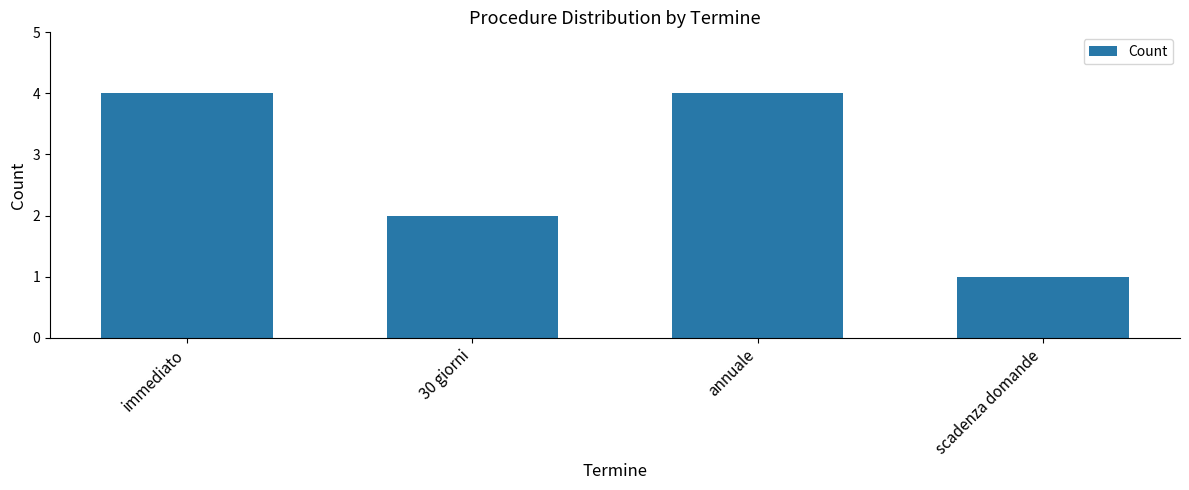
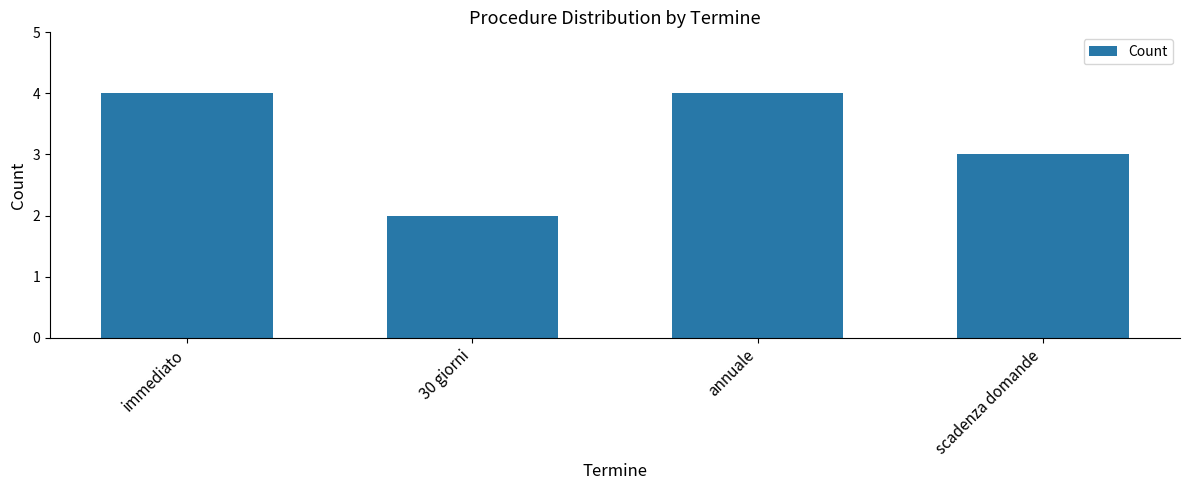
  {
    "immediato": 4,
    "30 giorni": 2,
    "annuale": 4,
-   "scadenza domande": 1
+   "scadenza domande": 3
  }
